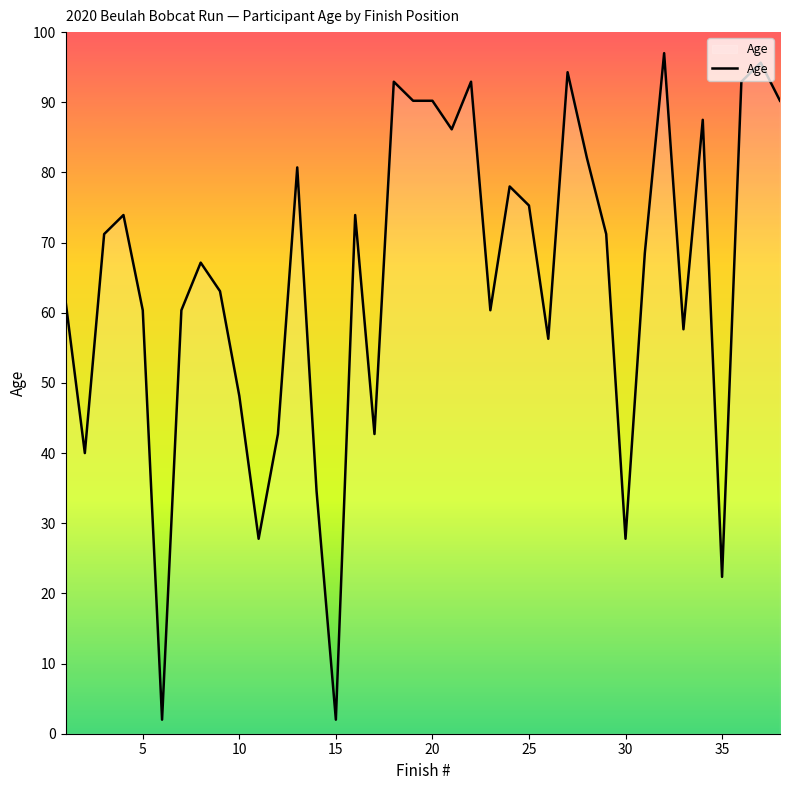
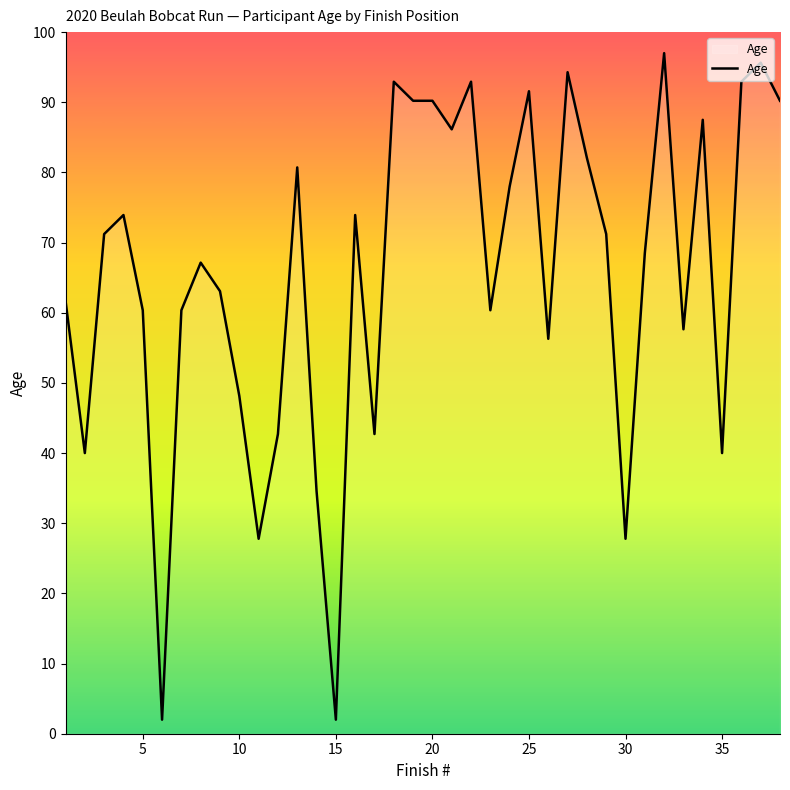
  {
    "5": 60,
    "10": 48,
    "15": 2,
    "20": 90,
-   "25": 75,
+   "25": 92,
    "30": 28,
-   "35": 22
+   "35": 40
  }
